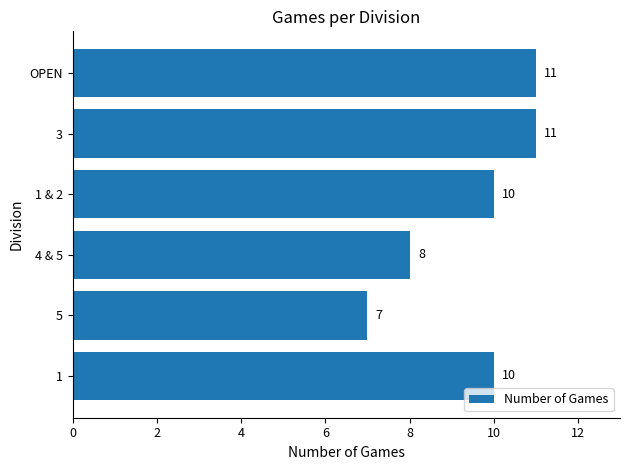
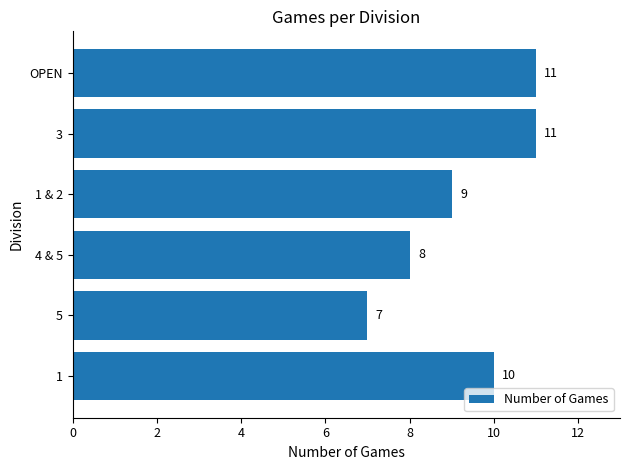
  {
    "OPEN": 11,
    "3": 11,
-   "1 & 2": 10,
+   "1 & 2": 9,
    "4 & 5": 8,
    "5": 7,
    "1": 10
  }
